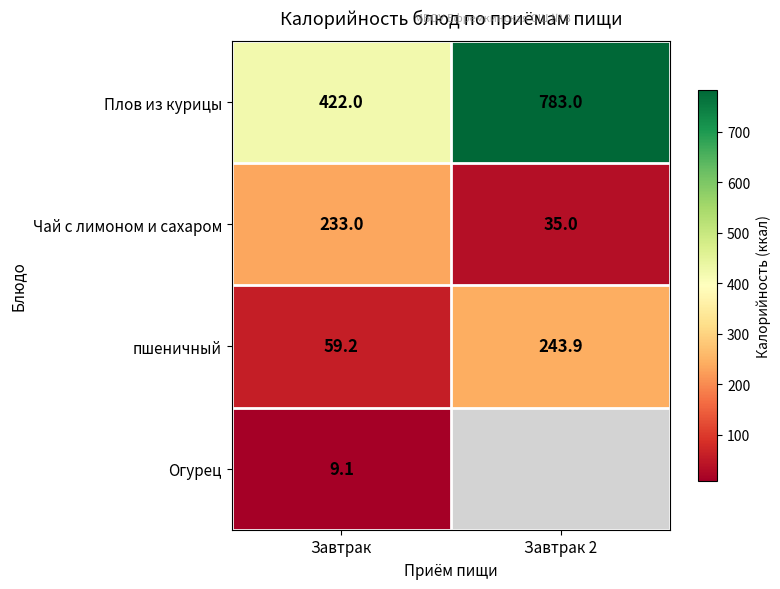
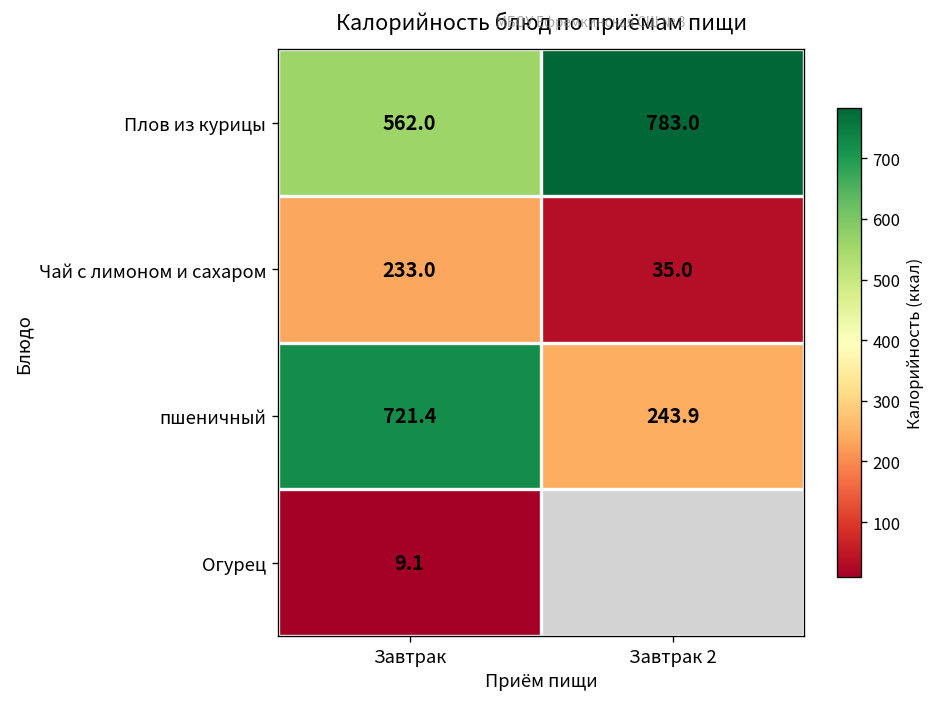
  {
    "Плов из курицы": {
-     "Завтрак": 422.0,
+     "Завтрак": 562.0,
      "Завтрак 2": 783.0
    },
    "Чай с лимоном и сахаром": {
      "Завтрак": 233.0,
      "Завтрак 2": 35.0
    },
    "пшеничный": {
-     "Завтрак": 59.2,
+     "Завтрак": 721.4,
      "Завтрак 2": 243.9
    },
    "Огурец": {
      "Завтрак": 9.1
    }
  }
